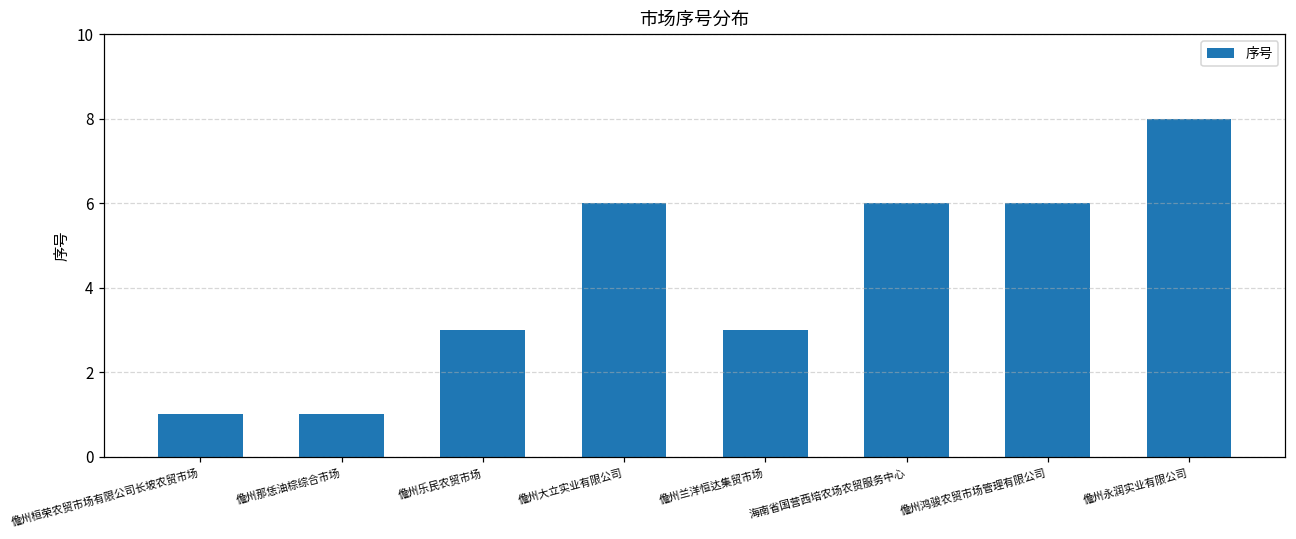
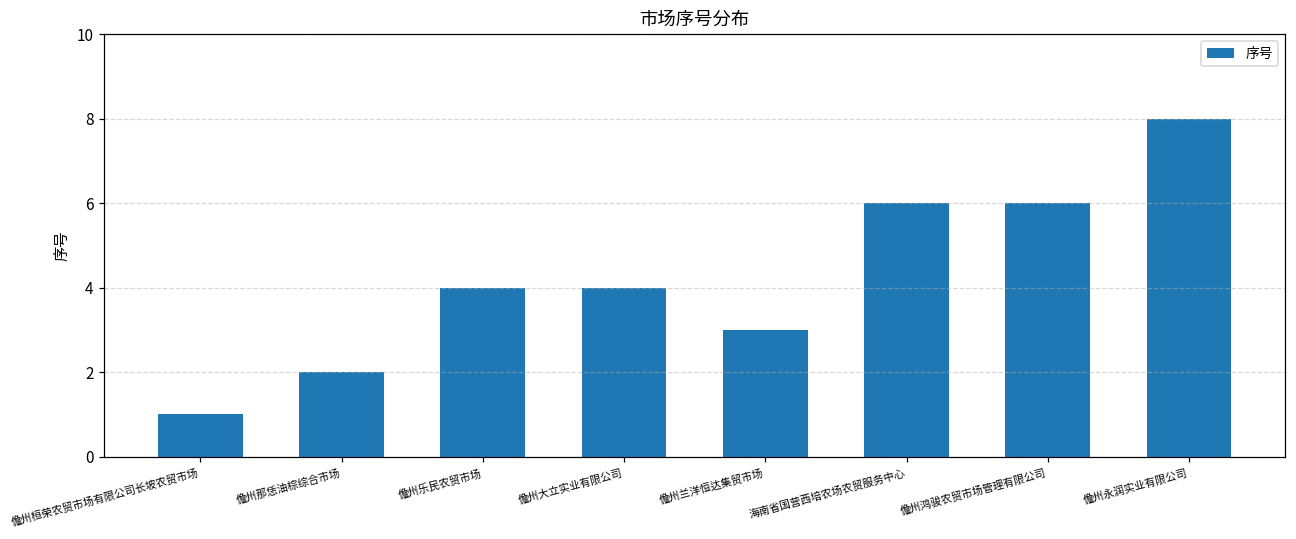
  {
    "儋州桓荣农贸市场有限公司长坡农贸市场": 1,
-   "儋州那恁油棕综合市场": 1,
-   "儋州乐民农贸市场": 3,
-   "儋州大立实业有限公司": 6,
+   "儋州那恁油棕综合市场": 2,
+   "儋州乐民农贸市场": 4,
+   "儋州大立实业有限公司": 4,
    "儋州兰洋恒达集贸市场": 3,
    "海南省国营西培农场农贸服务中心": 6,
    "儋州鸿骏农贸市场管理有限公司": 6,
    "儋州永润实业有限公司": 8
  }
